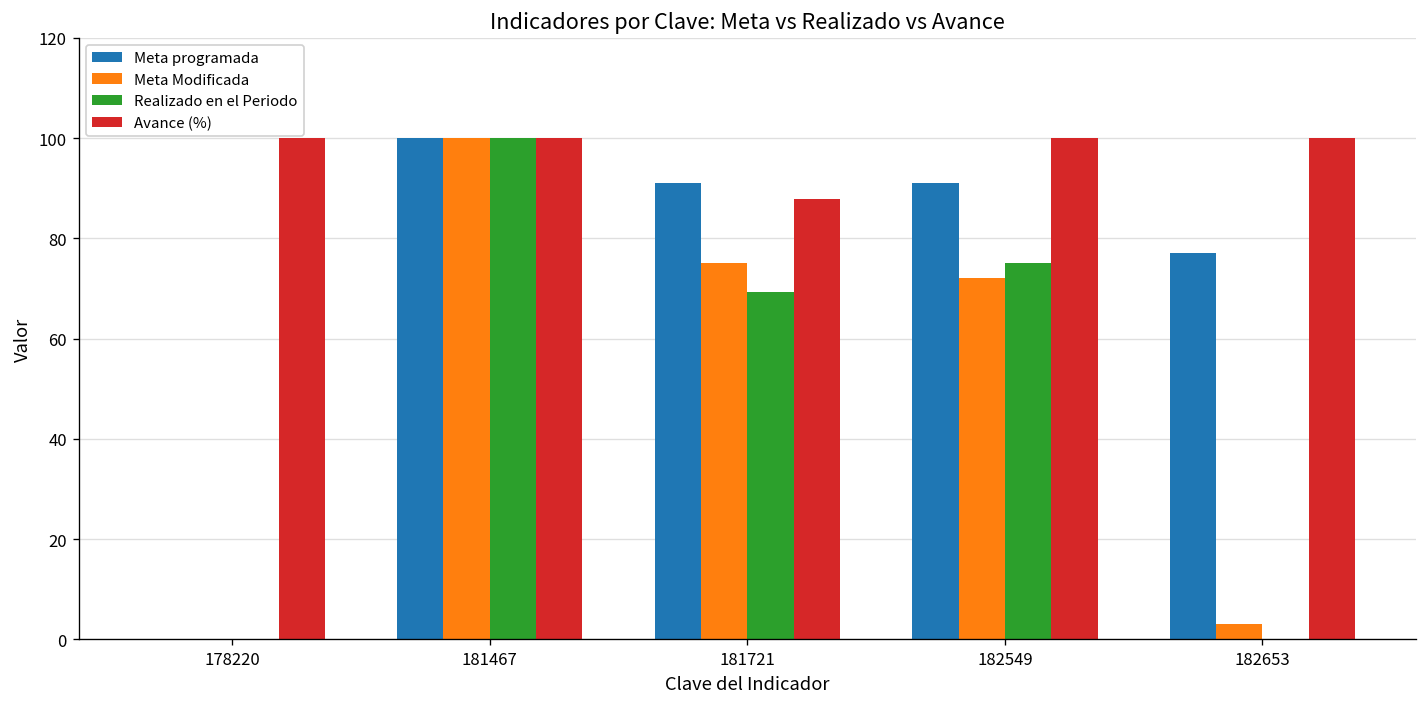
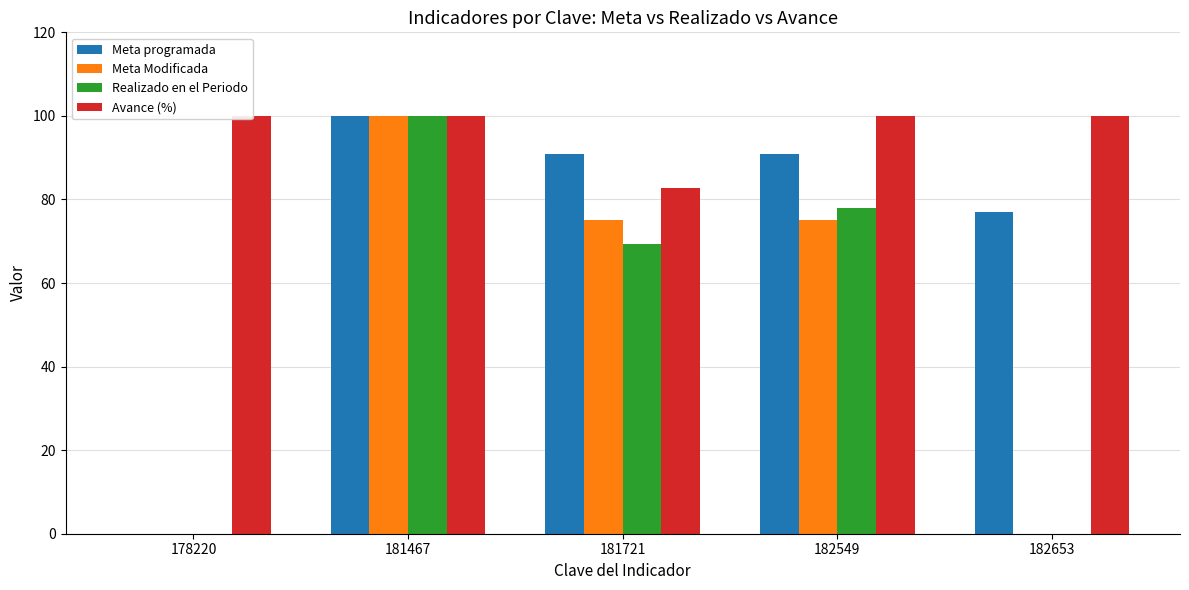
  {
    "Meta programada": {
      "178220": 0,
      "181467": 100,
      "181721": 91,
      "182549": 91,
      "182653": 77
    },
    "Meta Modificada": {
      "178220": 0,
      "181467": 100,
      "181721": 75,
-     "182549": 72,
-     "182653": 3
+     "182549": 75,
+     "182653": 0
    },
    "Realizado en el Periodo": {
      "178220": 0,
      "181467": 100,
      "181721": 69,
-     "182549": 75,
+     "182549": 78,
      "182653": 0
    },
    "Avance (%)": {
      "181467": 100,
-     "181721": 88,
+     "181721": 83,
      "182549": 100,
      "182653": 100
    }
  }
